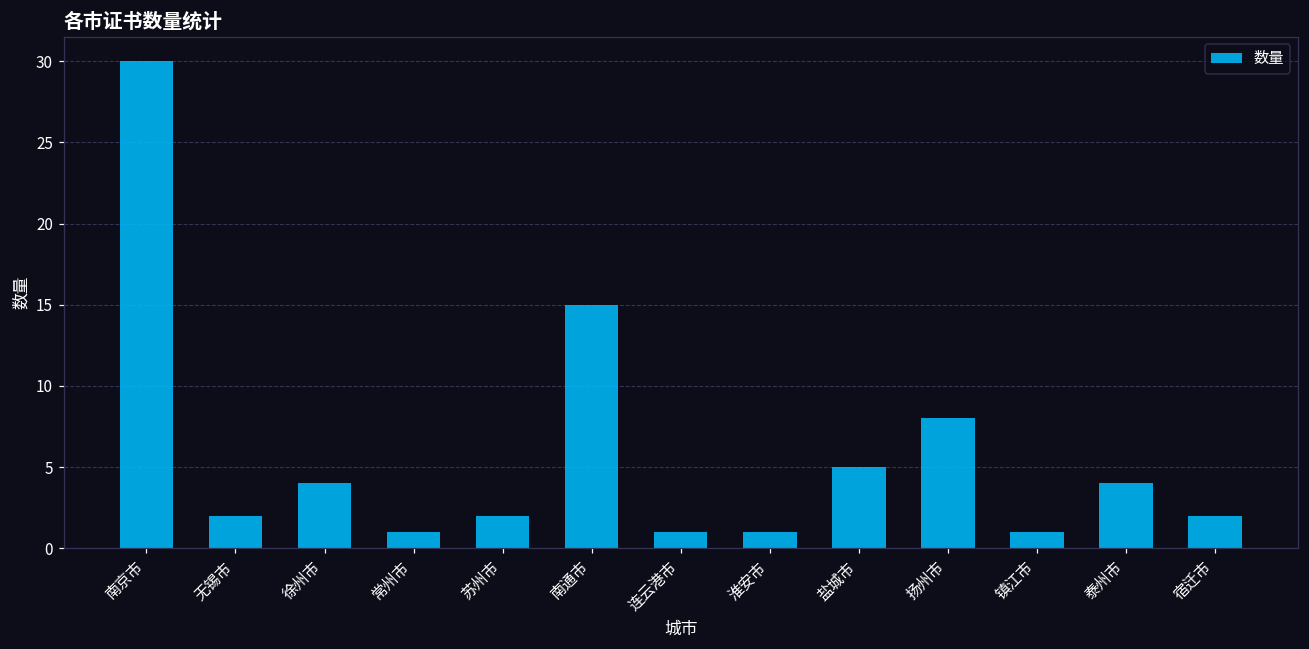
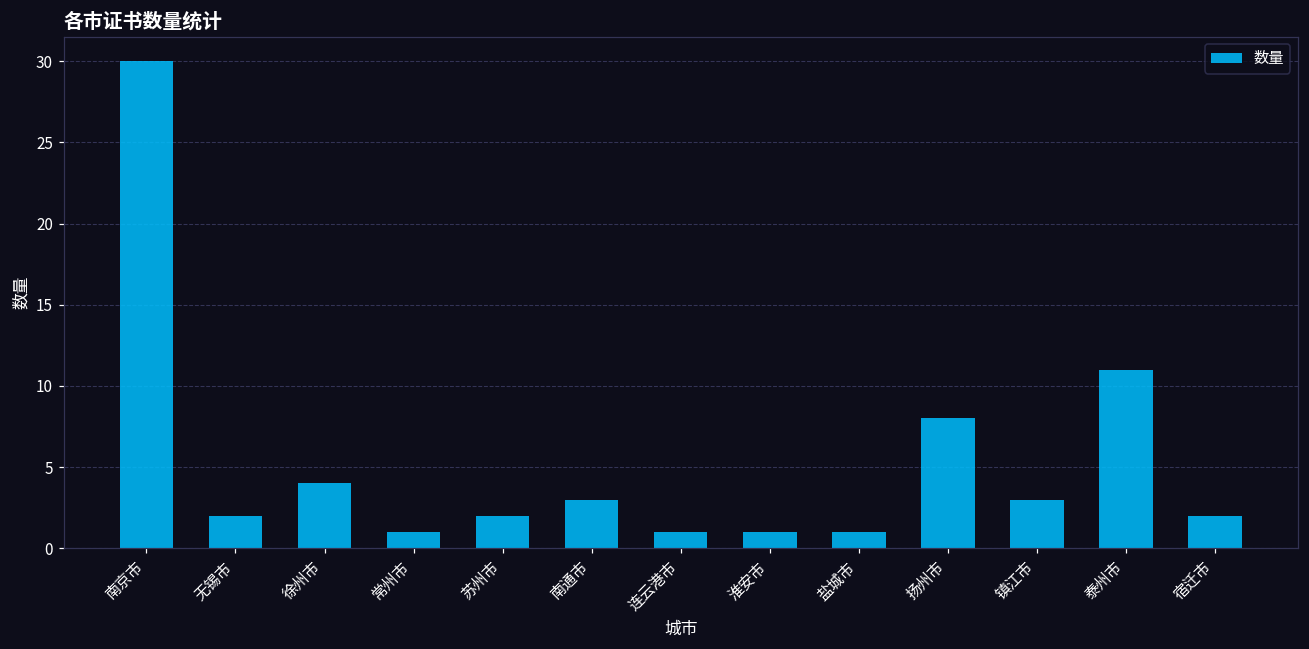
  {
    "南京市": 30,
    "无锡市": 2,
    "徐州市": 4,
    "常州市": 1,
    "苏州市": 2,
-   "南通市": 15,
+   "南通市": 3,
    "连云港市": 1,
    "淮安市": 1,
-   "盐城市": 5,
+   "盐城市": 1,
    "扬州市": 8,
-   "镇江市": 1,
-   "泰州市": 4,
+   "镇江市": 3,
+   "泰州市": 11,
    "宿迁市": 2
  }
